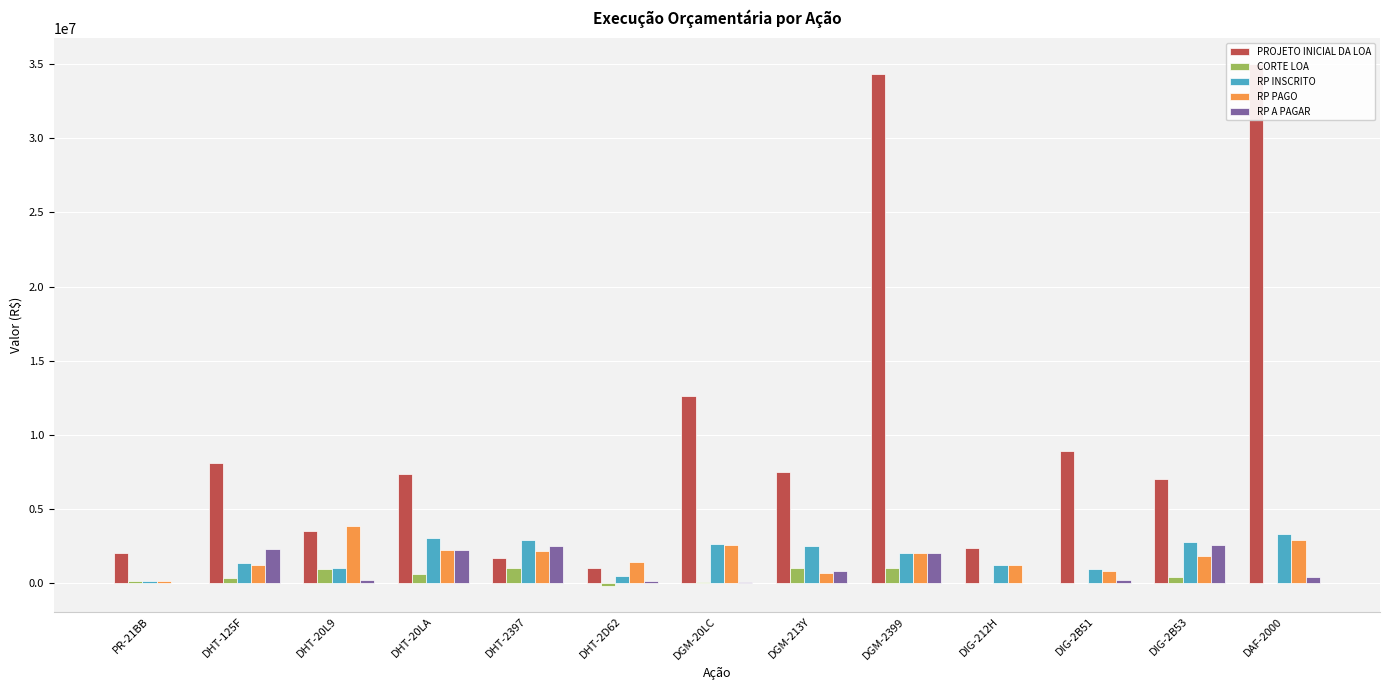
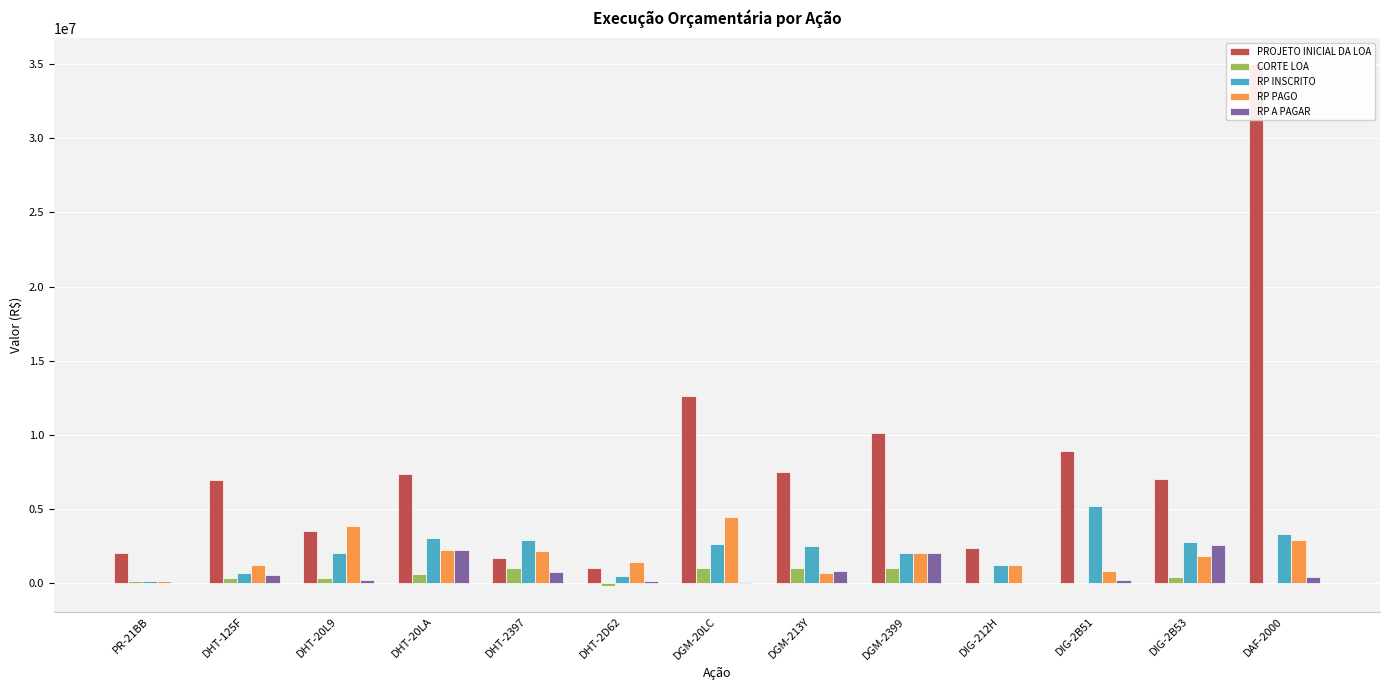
  {
    "PROJETO INICIAL DA LOA": {
      "PR-21BB": 2000000,
-     "DHT-125F": 8100000,
+     "DHT-125F": 6900000,
      "DHT-20L9": 3500000,
      "DHT-20LA": 7400000,
      "DHT-2397": 1700000,
      "DHT-2D62": 1000000,
      "DGM-20LC": 12600000,
      "DGM-213Y": 7500000,
-     "DGM-2399": 34400000,
+     "DGM-2399": 10100000,
      "DIG-212H": 2300000,
      "DIG-2B51": 8900000,
      "DIG-2B53": 7000000
    },
    "CORTE LOA": {
      "DHT-125F": 300000,
-     "DHT-20L9": 900000,
+     "DHT-20L9": 300000,
      "DHT-20LA": 600000,
      "DHT-2397": 1000000,
      "DHT-2D62": -200000,
-     "DGM-20LC": 0,
+     "DGM-20LC": 1000000,
      "DGM-213Y": 1000000,
      "DGM-2399": 1000000,
      "DIG-212H": 0,
      "DIG-2B51": 0,
      "DIG-2B53": 400000,
      "DAF-2000": 0
    },
    "RP INSCRITO": {
-     "DHT-125F": 1300000,
-     "DHT-20L9": 1000000,
+     "DHT-125F": 700000,
+     "DHT-20L9": 2000000,
      "DHT-20LA": 3000000,
      "DHT-2397": 2900000,
      "DHT-2D62": 400000,
      "DGM-20LC": 2600000,
      "DGM-213Y": 2500000,
      "DGM-2399": 2000000,
      "DIG-212H": 1200000,
-     "DIG-2B51": 900000,
+     "DIG-2B51": 5100000,
      "DIG-2B53": 2800000,
      "DAF-2000": 3300000
    },
    "RP PAGO": {
      "DHT-125F": 1200000,
      "DHT-20L9": 3800000,
      "DHT-20LA": 2200000,
      "DHT-2397": 2100000,
      "DHT-2D62": 1400000,
-     "DGM-20LC": 2500000,
+     "DGM-20LC": 4400000,
      "DGM-213Y": 700000,
      "DGM-2399": 2000000,
      "DIG-212H": 1200000,
      "DIG-2B51": 800000,
      "DIG-2B53": 1800000,
      "DAF-2000": 2900000
    },
    "RP A PAGAR": {
-     "DHT-125F": 2300000,
+     "DHT-125F": 500000,
      "DHT-20L9": 200000,
      "DHT-20LA": 2200000,
-     "DHT-2397": 2500000,
+     "DHT-2397": 700000,
      "DGM-213Y": 800000,
      "DGM-2399": 2000000,
      "DIG-212H": 0,
      "DIG-2B53": 2600000,
      "DAF-2000": 300000
    }
  }
